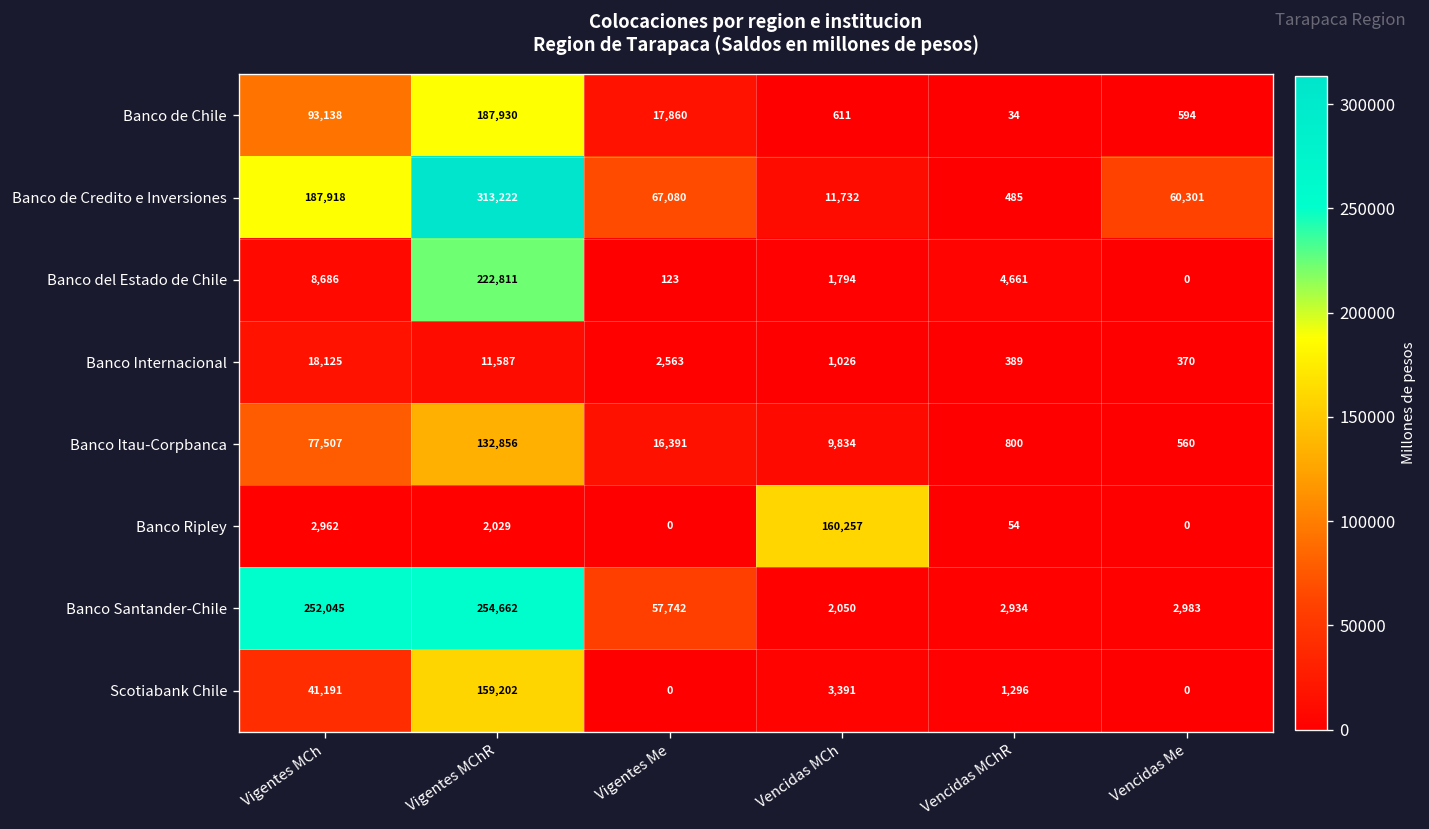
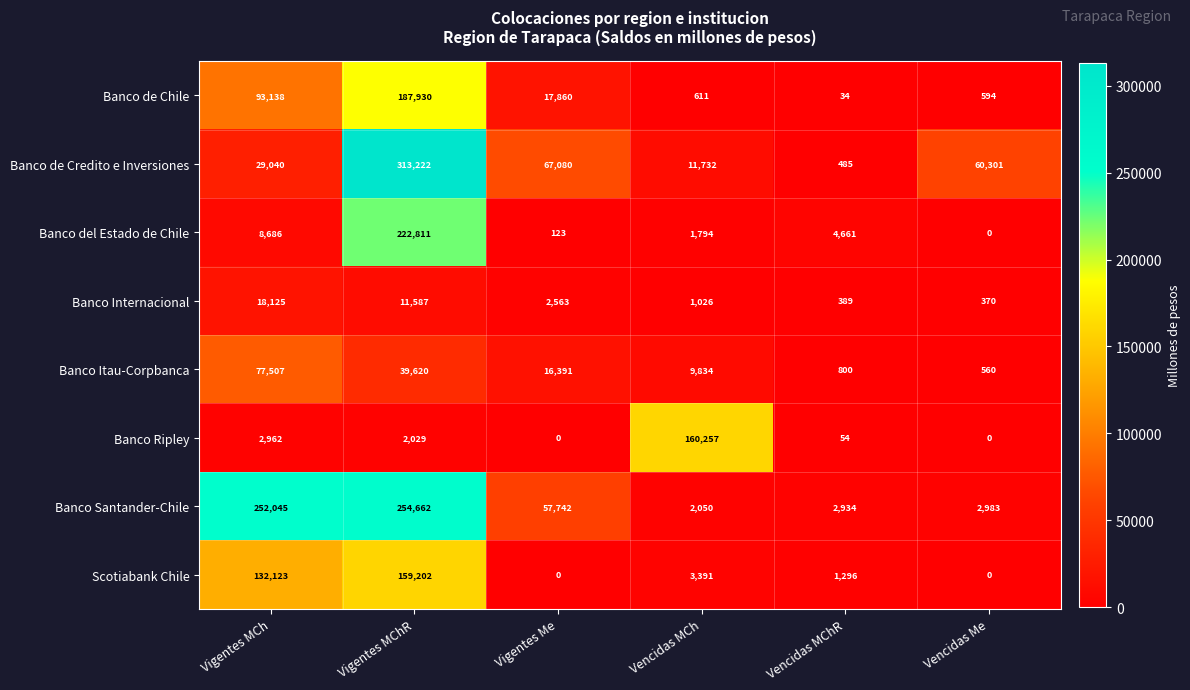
  {
    "Banco de Chile": {
      "Vigentes MCh": "93,138",
      "Vigentes MChR": "187,930",
      "Vigentes Me": "17,860",
      "Vencidas MCh": "611",
      "Vencidas MChR": "34",
      "Vencidas Me": "594"
    },
    "Banco de Credito e Inversiones": {
-     "Vigentes MCh": "187,918",
+     "Vigentes MCh": "29,040",
      "Vigentes MChR": "313,222",
      "Vigentes Me": "67,080",
      "Vencidas MCh": "11,732",
      "Vencidas MChR": "485",
      "Vencidas Me": "60,301"
    },
    "Banco del Estado de Chile": {
      "Vigentes MCh": "8,686",
      "Vigentes MChR": "222,811",
      "Vigentes Me": "123",
      "Vencidas MCh": "1,794",
      "Vencidas MChR": "4,661",
      "Vencidas Me": "0"
    },
    "Banco Internacional": {
      "Vigentes MCh": "18,125",
      "Vigentes MChR": "11,587",
      "Vigentes Me": "2,563",
      "Vencidas MCh": "1,026",
      "Vencidas MChR": "389",
      "Vencidas Me": "370"
    },
    "Banco Itau-Corpbanca": {
      "Vigentes MCh": "77,507",
-     "Vigentes MChR": "132,856",
+     "Vigentes MChR": "39,620",
      "Vigentes Me": "16,391",
      "Vencidas MCh": "9,834",
      "Vencidas MChR": "800",
      "Vencidas Me": "560"
    },
    "Banco Ripley": {
      "Vigentes MCh": "2,962",
      "Vigentes MChR": "2,029",
      "Vigentes Me": "0",
      "Vencidas MCh": "160,257",
      "Vencidas MChR": "54",
      "Vencidas Me": "0"
    },
    "Banco Santander-Chile": {
      "Vigentes MCh": "252,045",
      "Vigentes MChR": "254,662",
      "Vigentes Me": "57,742",
      "Vencidas MCh": "2,050",
      "Vencidas MChR": "2,934",
      "Vencidas Me": "2,983"
    },
    "Scotiabank Chile": {
-     "Vigentes MCh": "41,191",
+     "Vigentes MCh": "132,123",
      "Vigentes MChR": "159,202",
      "Vigentes Me": "0",
      "Vencidas MCh": "3,391",
      "Vencidas MChR": "1,296",
      "Vencidas Me": "0"
    }
  }
